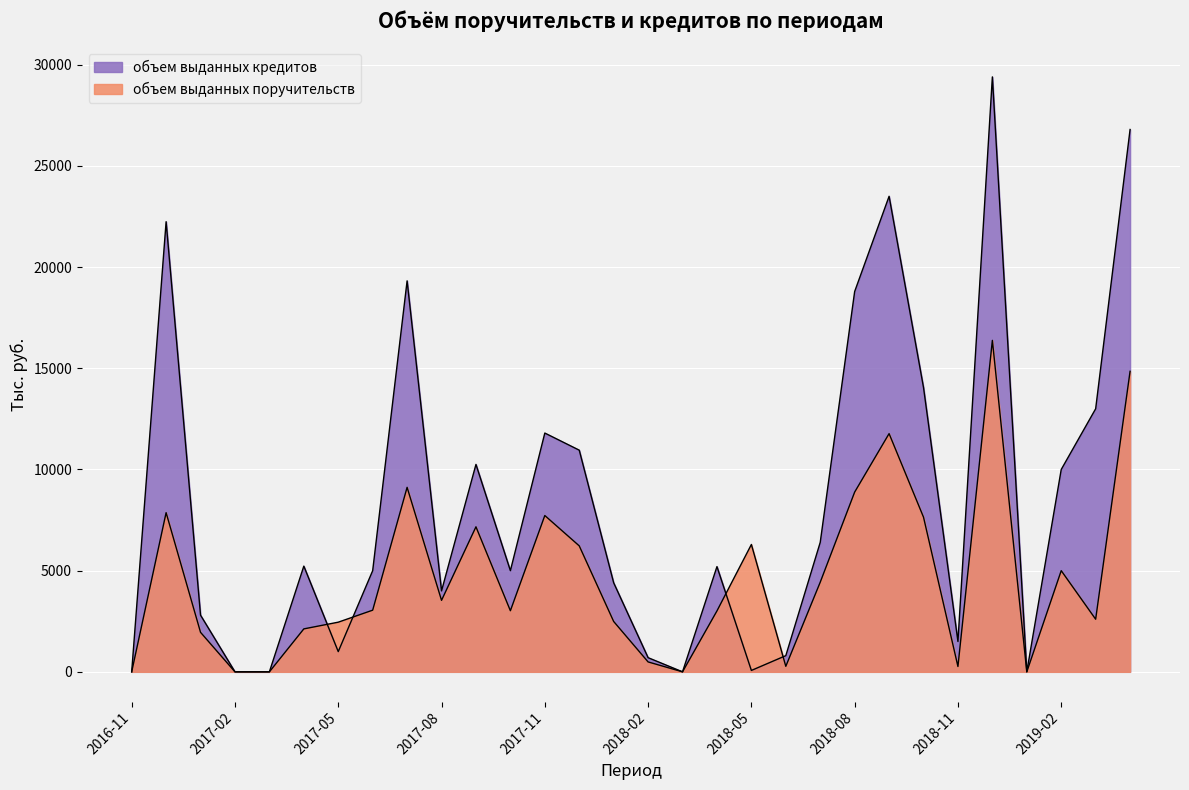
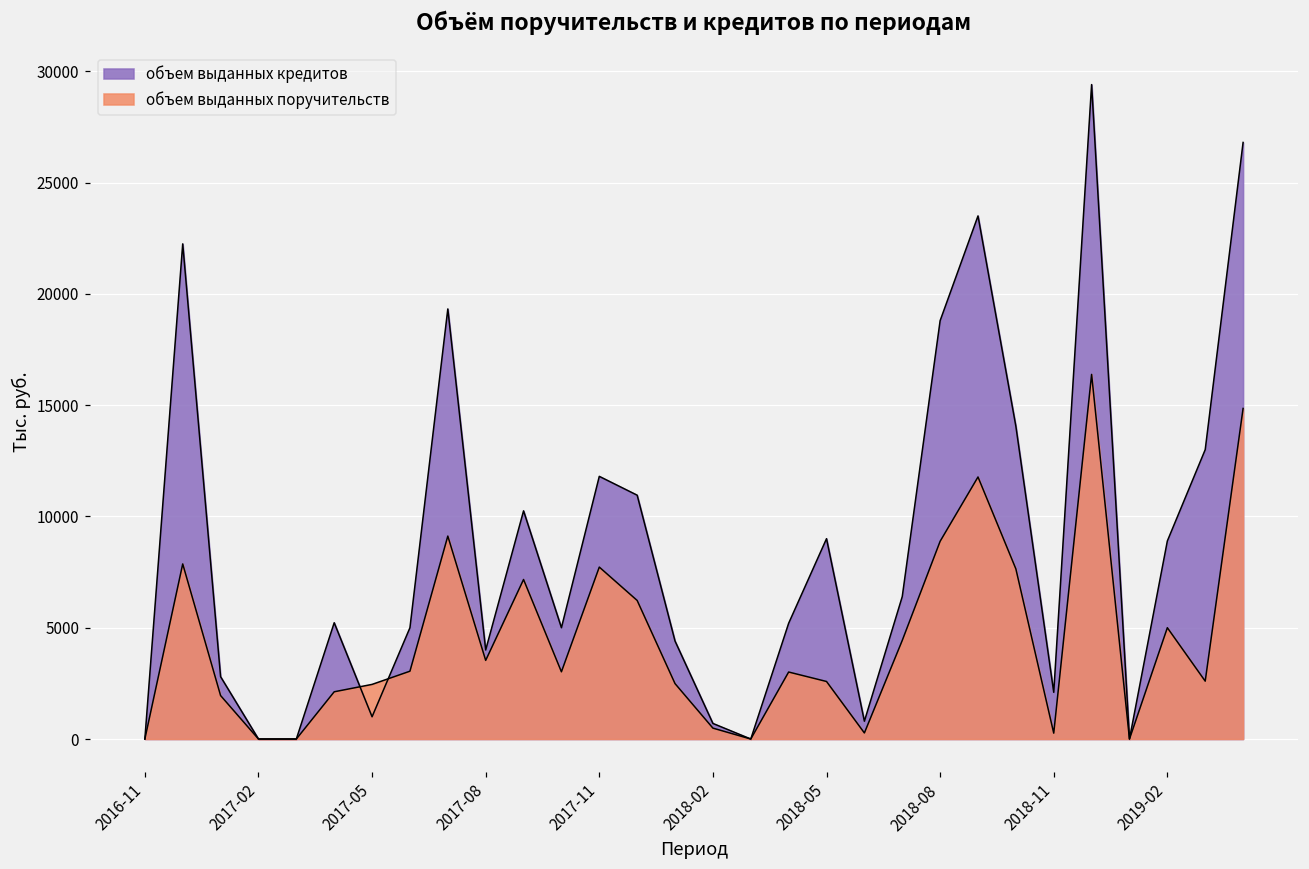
  {
    "объем выданных кредитов": {
      "2017-05": 1000,
      "2017-08": 4000,
      "2017-11": 11800,
      "2018-02": 700,
-     "2018-05": 100,
+     "2018-05": 9000,
      "2018-08": 18800,
-     "2018-11": 1500,
-     "2019-02": 10000
+     "2018-11": 2100,
+     "2019-02": 8900
    },
    "объем выданных поручительств": {
      "2017-05": 2500,
      "2017-08": 3500,
      "2017-11": 7700,
      "2018-02": 500,
-     "2018-05": 6300,
+     "2018-05": 2600,
      "2018-08": 8900,
      "2018-11": 300,
      "2019-02": 5000
    }
  }
